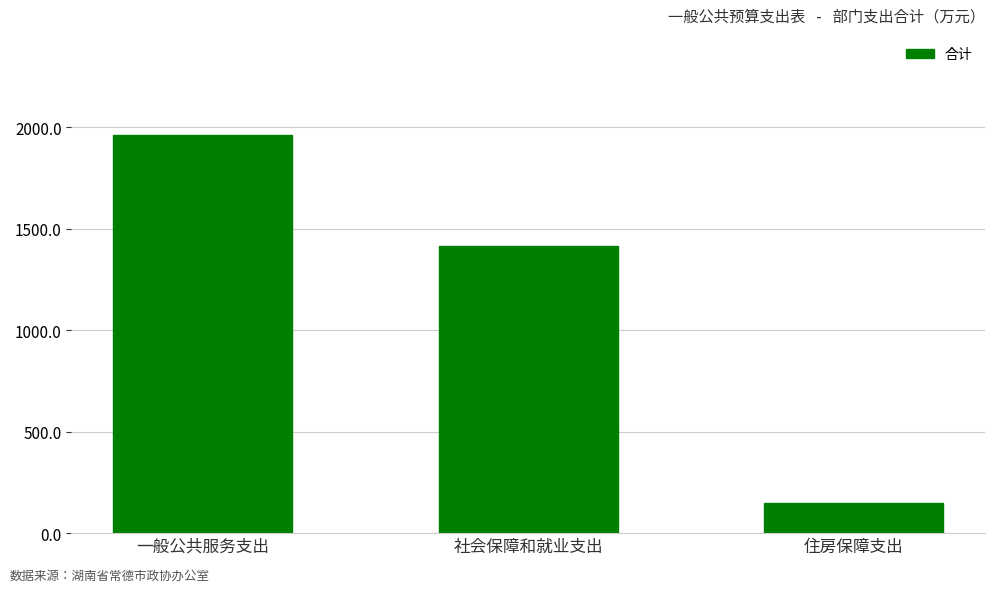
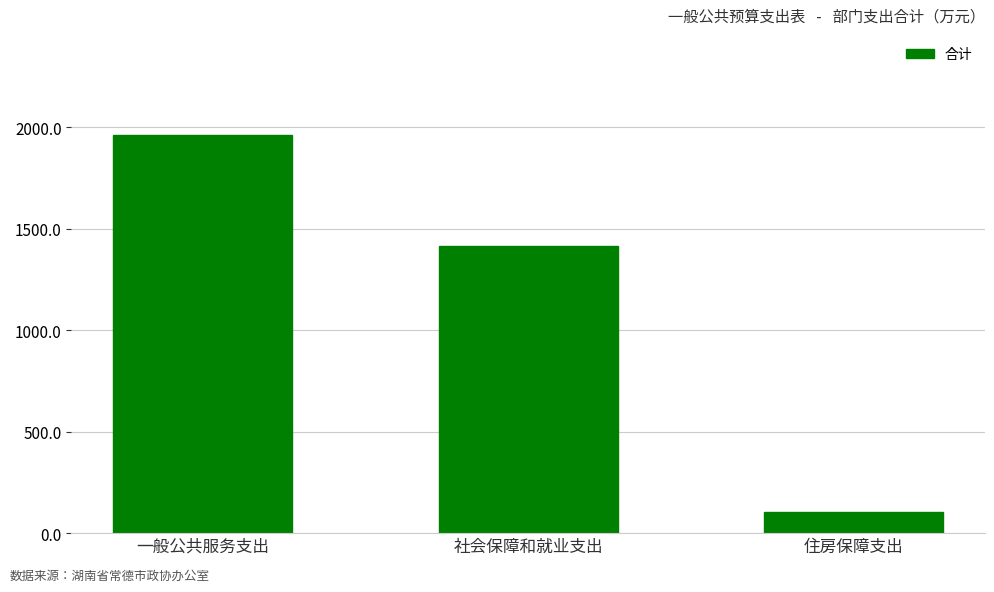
  {
    "一般公共服务支出": 1960,
    "社会保障和就业支出": 1420,
-   "住房保障支出": 150
+   "住房保障支出": 110
  }
